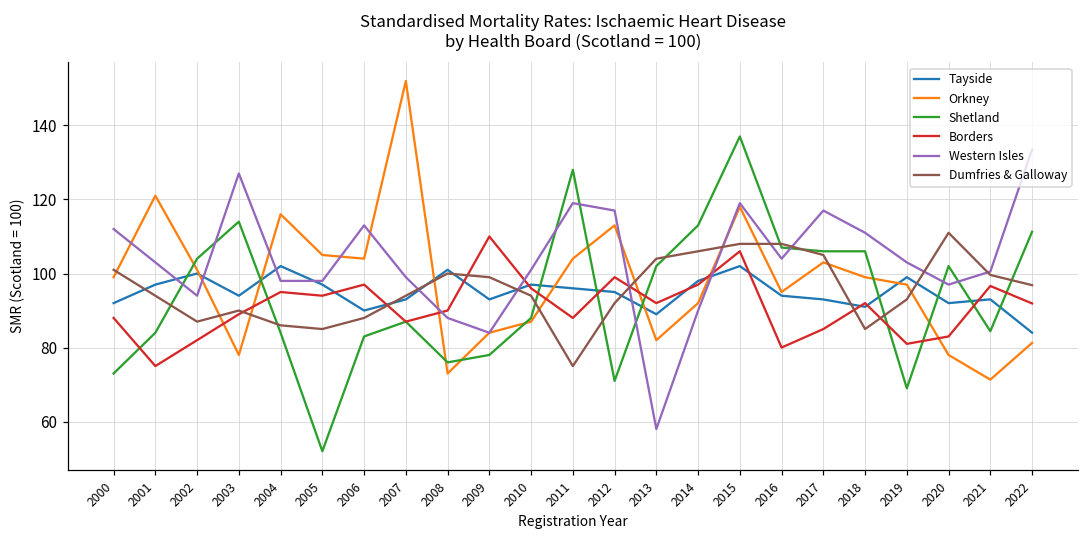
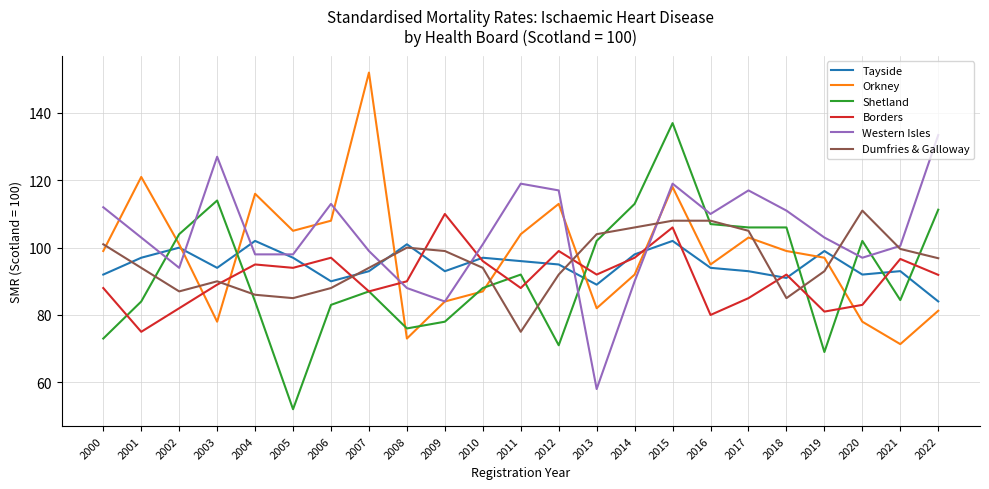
  {
    "Tayside": {
      "2000": 92,
      "2001": 97,
      "2002": 100,
      "2003": 94,
      "2004": 102,
      "2005": 97,
      "2006": 90,
      "2007": 93,
      "2008": 101,
      "2009": 93,
      "2010": 97,
      "2011": 96,
      "2012": 95,
      "2013": 89,
      "2014": 98,
      "2015": 102,
      "2016": 94,
      "2017": 93,
      "2018": 91,
      "2019": 99,
      "2020": 92,
      "2021": 93,
      "2022": 84
    },
    "Orkney": {
      "2000": 99,
      "2001": 121,
      "2002": 101,
      "2003": 78,
      "2004": 116,
      "2005": 105,
-     "2006": 104,
+     "2006": 108,
      "2007": 152,
      "2008": 73,
      "2010": 87,
      "2011": 104,
      "2012": 113,
      "2013": 82,
      "2014": 92,
      "2015": 118,
      "2016": 95,
      "2017": 103,
      "2018": 99,
      "2019": 97,
      "2020": 78,
      "2021": 71,
      "2022": 81
    },
    "Shetland": {
      "2000": 73,
      "2001": 84,
      "2002": 104,
      "2003": 114,
      "2004": 84,
      "2005": 52,
      "2006": 83,
      "2008": 76,
      "2009": 78,
      "2010": 88,
-     "2011": 128,
+     "2011": 92,
      "2012": 71,
      "2013": 102,
      "2014": 113,
      "2015": 137,
      "2016": 107,
      "2017": 106,
      "2018": 106,
      "2019": 69,
      "2020": 102,
      "2021": 84,
      "2022": 111
    },
    "Borders": {
      "2000": 88,
      "2001": 75,
      "2002": 82,
      "2003": 89,
      "2004": 95,
      "2005": 94,
      "2006": 97,
      "2008": 90,
      "2009": 110,
      "2010": 96,
      "2011": 88,
      "2012": 99,
      "2013": 92,
      "2014": 97,
      "2015": 106,
      "2016": 80,
      "2017": 85,
      "2018": 92,
      "2019": 81,
      "2020": 83,
      "2021": 97,
      "2022": 92
    },
    "Western Isles": {
      "2000": 112,
      "2001": 103,
      "2002": 94,
      "2003": 127,
      "2004": 98,
      "2005": 98,
      "2006": 113,
      "2007": 99,
      "2008": 88,
      "2010": 101,
      "2011": 119,
      "2012": 117,
      "2013": 58,
      "2014": 90,
      "2015": 119,
-     "2016": 104,
+     "2016": 110,
      "2017": 117,
      "2018": 111,
      "2019": 103,
      "2020": 97,
      "2021": 101
    },
    "Dumfries & Galloway": {
      "2000": 101,
      "2001": 94,
      "2002": 87,
      "2003": 90,
      "2004": 86,
      "2005": 85,
      "2006": 88,
      "2007": 94,
      "2008": 100,
      "2009": 99,
      "2010": 94,
      "2011": 75,
      "2012": 92,
      "2013": 104,
      "2014": 106,
      "2015": 108,
      "2016": 108,
      "2017": 105,
      "2018": 85,
      "2019": 93,
      "2020": 111,
      "2021": 100,
      "2022": 97
    }
  }
